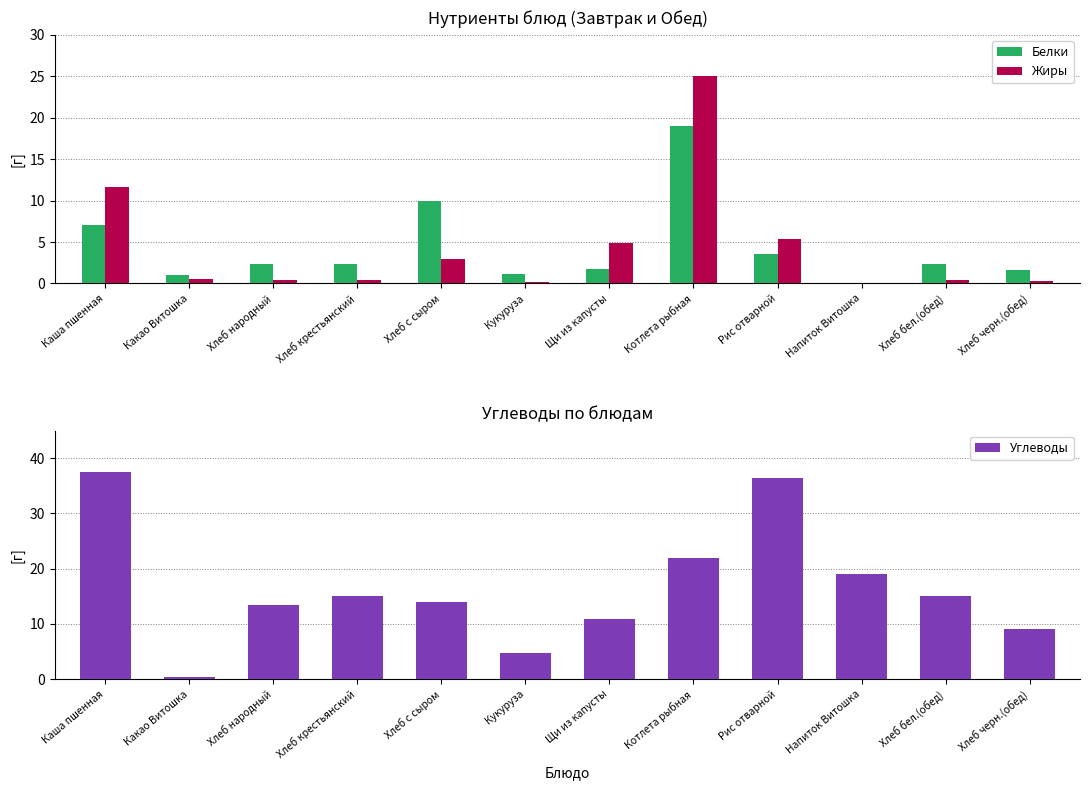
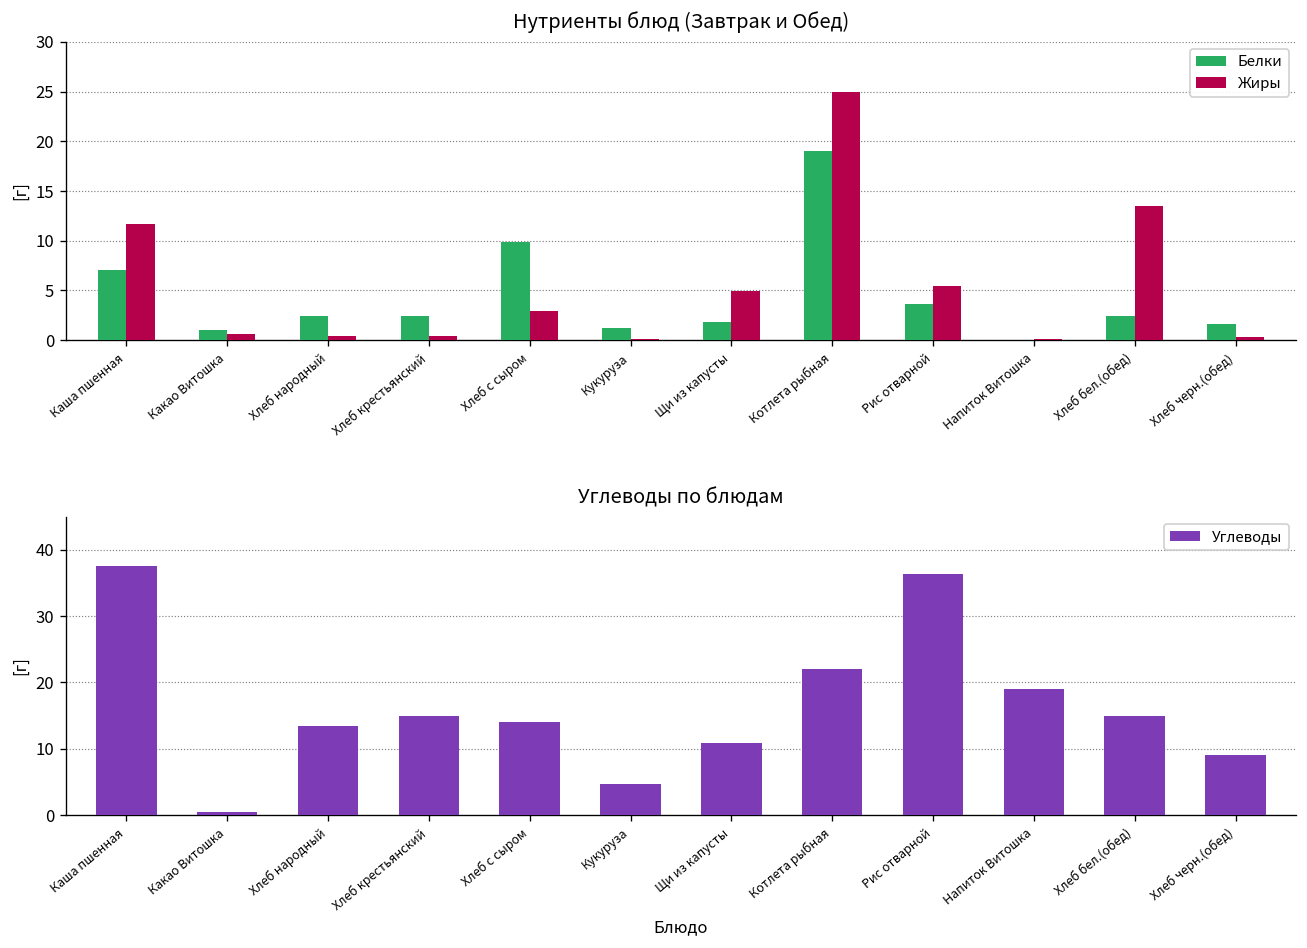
  {
    "Нутриенты блюд (Завтрак и Обед)": {
      "Белки": {
        "Каша пшенная": 7,
        "Какао Витошка": 1,
        "Хлеб народный": 2,
        "Хлеб крестьянский": 2,
        "Хлеб с сыром": 10,
        "Кукуруза": 1,
        "Щи из капусты": 2,
        "Котлета рыбная": 19,
        "Рис отварной": 4,
        "Напиток Витошка": 0,
        "Хлеб бел.(обед)": 2,
        "Хлеб черн.(обед)": 2
      },
      "Жиры": {
        "Каша пшенная": 12,
        "Какао Витошка": 1,
        "Хлеб народный": 0,
        "Хлеб крестьянский": 0,
        "Хлеб с сыром": 3,
        "Щи из капусты": 5,
        "Котлета рыбная": 25,
        "Рис отварной": 5,
-       "Хлеб бел.(обед)": 0
+       "Хлеб бел.(обед)": 13
      }
    },
    "Углеводы по блюдам": {
      "Каша пшенная": 38,
      "Хлеб народный": 14,
      "Хлеб крестьянский": 15,
      "Хлеб с сыром": 14,
      "Кукуруза": 5,
      "Щи из капусты": 11,
      "Котлета рыбная": 22,
      "Рис отварной": 36,
      "Напиток Витошка": 19,
      "Хлеб бел.(обед)": 15,
      "Хлеб черн.(обед)": 9
    }
  }
